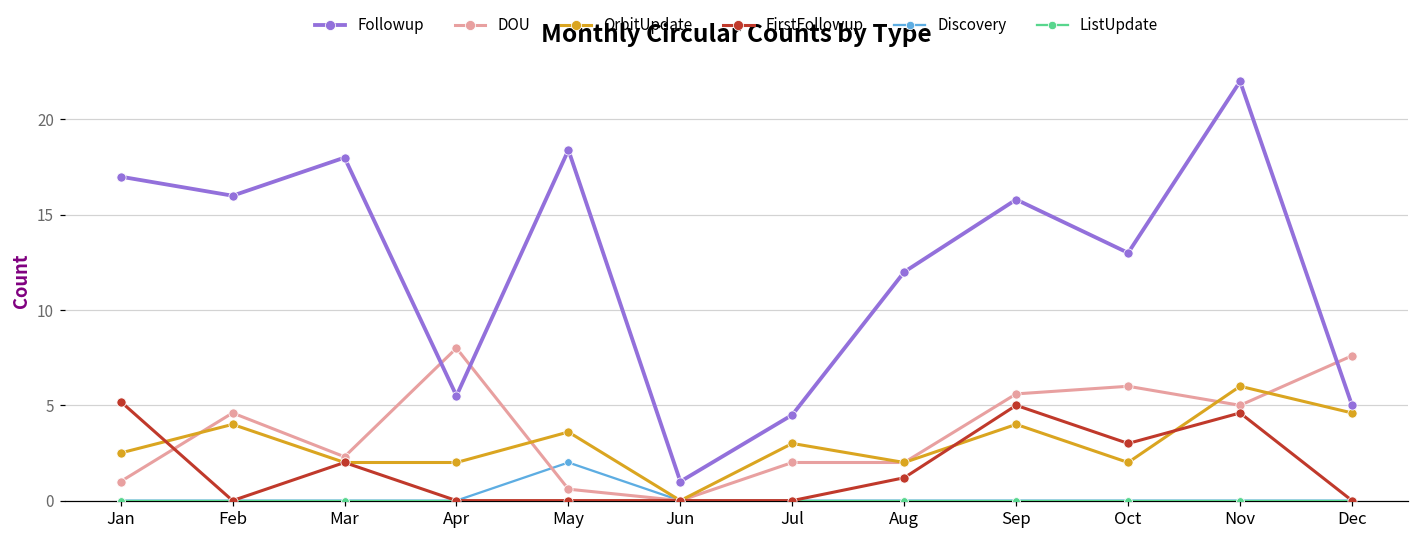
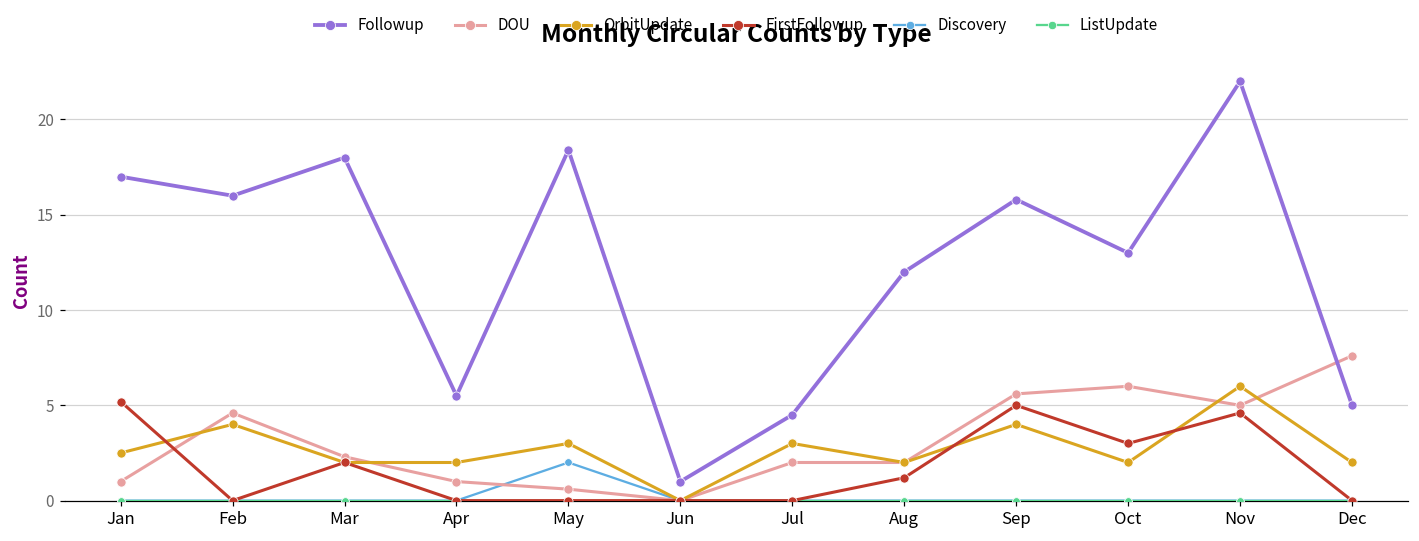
  {
    "Followup": {
      "Jan": 17.0,
      "Feb": 16.0,
      "Mar": 18.0,
      "Apr": 5.5,
      "May": 18.4,
      "Jun": 1.0,
      "Jul": 4.5,
      "Aug": 12.0,
      "Sep": 15.8,
      "Oct": 13.0,
      "Nov": 22.0,
      "Dec": 5.0
    },
    "DOU": {
      "Jan": 1,
      "Feb": 4.6,
      "Mar": 2.3,
-     "Apr": 8,
+     "Apr": 1,
      "May": 0.6,
      "Jul": 2,
      "Sep": 5.6,
      "Oct": 6,
      "Nov": 5,
      "Dec": 7.6
    },
    "OrbitUpdate": {
      "Jan": 2.5,
      "Feb": 4.0,
      "Apr": 2.0,
-     "May": 3.6,
+     "May": 3.0,
      "Jul": 3.0,
      "Sep": 4.0,
      "Oct": 2.0,
      "Nov": 6.0,
-     "Dec": 4.6
+     "Dec": 2.0
    },
    "FirstFollowup": {
      "Jan": 5.2,
      "Aug": 1.2,
      "Sep": 5.0,
      "Oct": 3.0,
      "Nov": 4.6
    },
    "Discovery": {
      "May": 2.0
    }
  }
